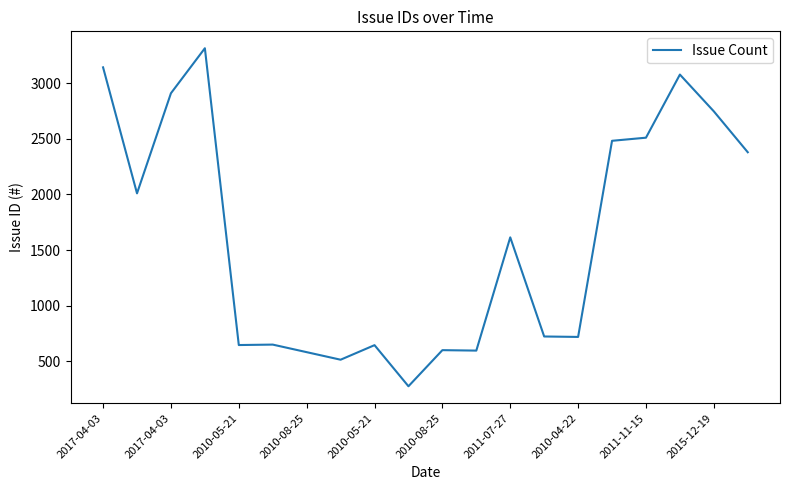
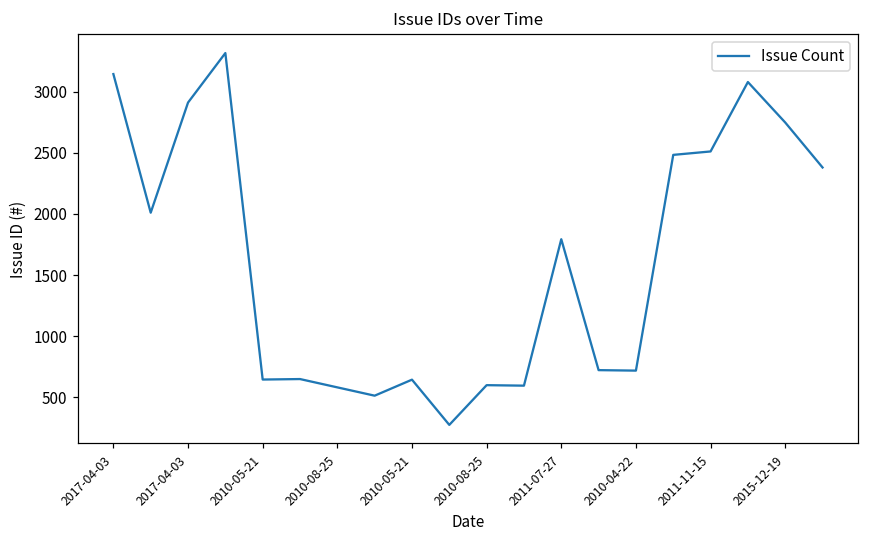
  {
-   "2011-07-27": 1610,
+   "2011-07-27": 1790,
    "2011-11-15": 2510,
    "2015-12-19": 2750
  }
